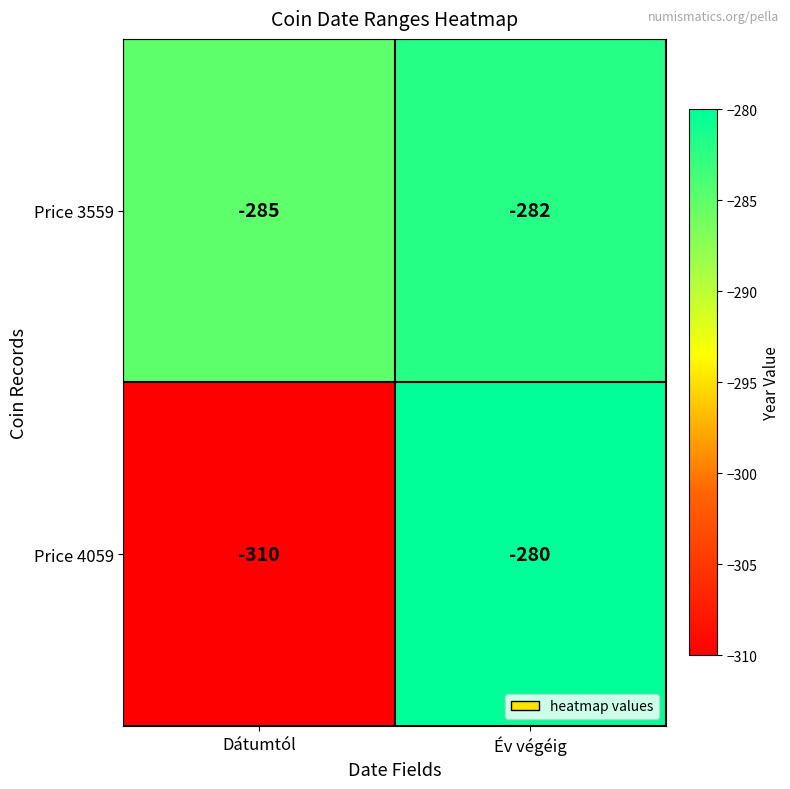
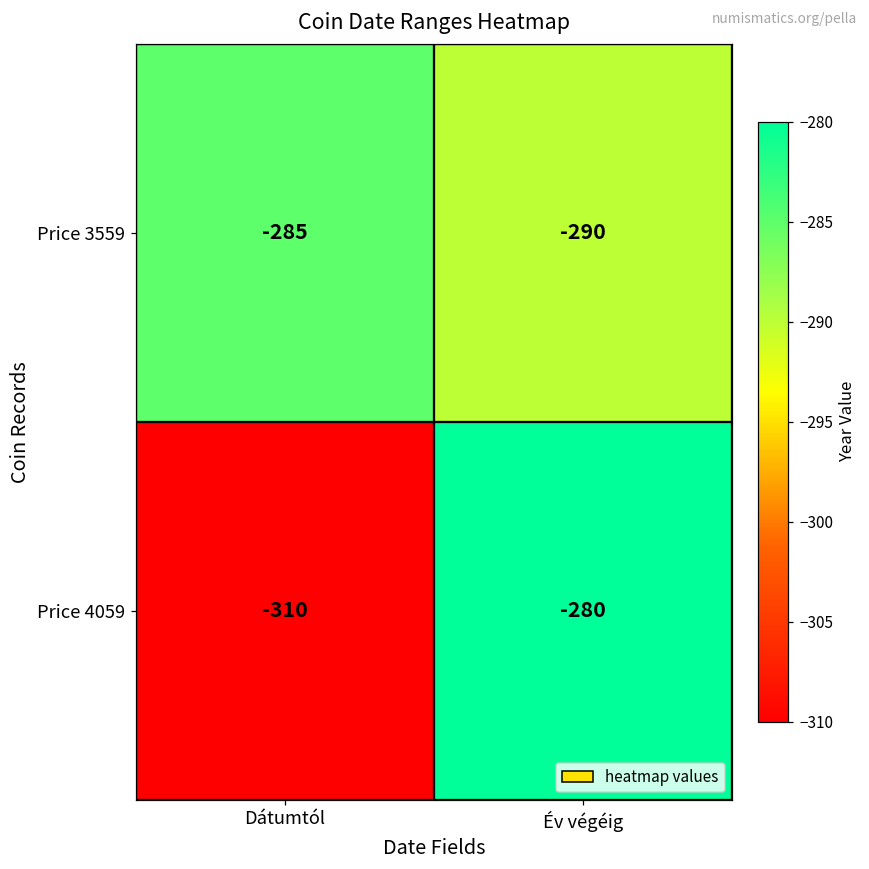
  {
    "Price 3559": {
      "Dátumtól": -285,
-     "Év végéig": -282
+     "Év végéig": -290
    },
    "Price 4059": {
      "Dátumtól": -310,
      "Év végéig": -280
    }
  }
